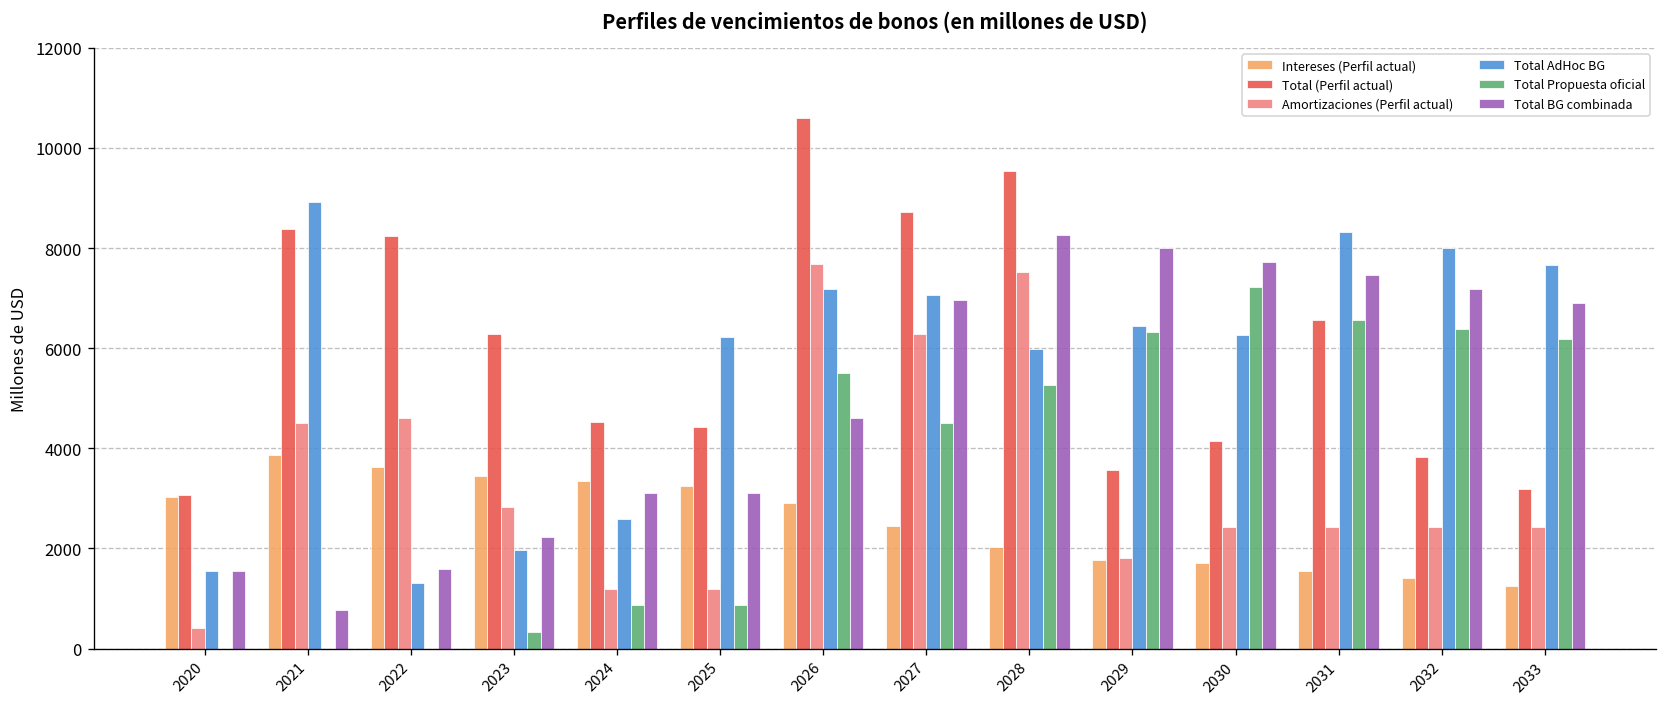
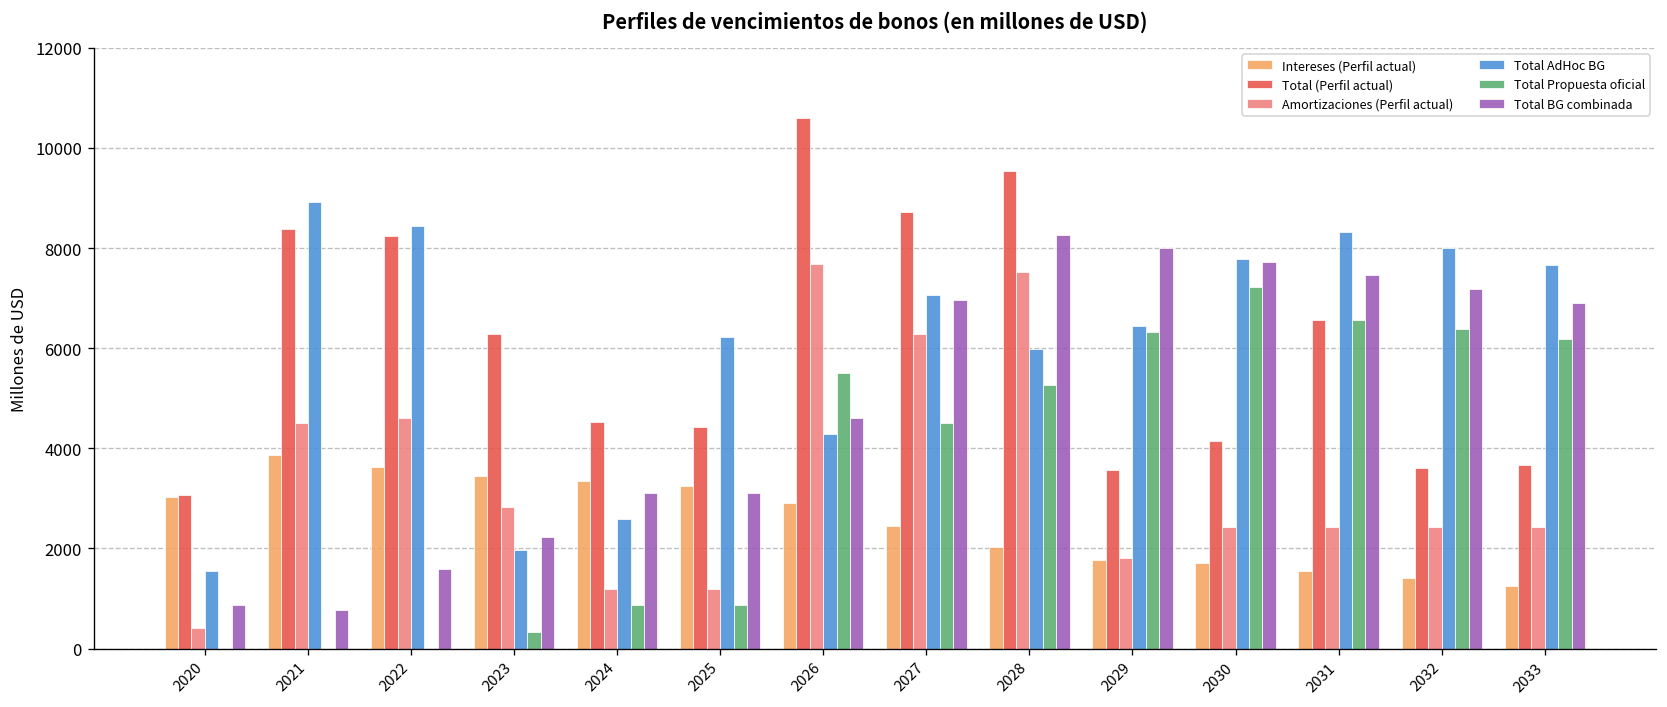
  {
    "Total (Perfil actual)": {
      "2020": 3100,
      "2021": 8400,
      "2022": 8200,
      "2023": 6300,
      "2024": 4500,
      "2025": 4400,
      "2026": 10600,
      "2027": 8700,
      "2028": 9500,
      "2029": 3600,
      "2030": 4100,
      "2031": 6600,
-     "2032": 3800,
-     "2033": 3200
+     "2032": 3600,
+     "2033": 3700
    },
    "Total AdHoc BG": {
      "2020": 1500,
      "2021": 8900,
-     "2022": 1300,
+     "2022": 8400,
      "2023": 2000,
      "2024": 2600,
      "2025": 6200,
-     "2026": 7200,
+     "2026": 4300,
      "2027": 7100,
      "2028": 6000,
      "2029": 6400,
-     "2030": 6300,
+     "2030": 7800,
      "2031": 8300,
      "2032": 8000,
      "2033": 7700
    },
    "Total Propuesta oficial": {
      "2020": 0,
      "2021": 0,
      "2022": 0,
      "2023": 300,
      "2024": 900,
      "2025": 900,
      "2026": 5500,
      "2027": 4500,
      "2028": 5300,
      "2029": 6300,
      "2030": 7200,
      "2031": 6600,
      "2032": 6400,
      "2033": 6200
    },
    "Total BG combinada": {
-     "2020": 1500,
+     "2020": 900,
      "2021": 800,
      "2022": 1600,
      "2023": 2200,
      "2024": 3100,
      "2025": 3100,
      "2026": 4600,
      "2027": 7000,
      "2028": 8300,
      "2029": 8000,
      "2030": 7700,
      "2031": 7500,
      "2032": 7200,
      "2033": 6900
    }
  }
